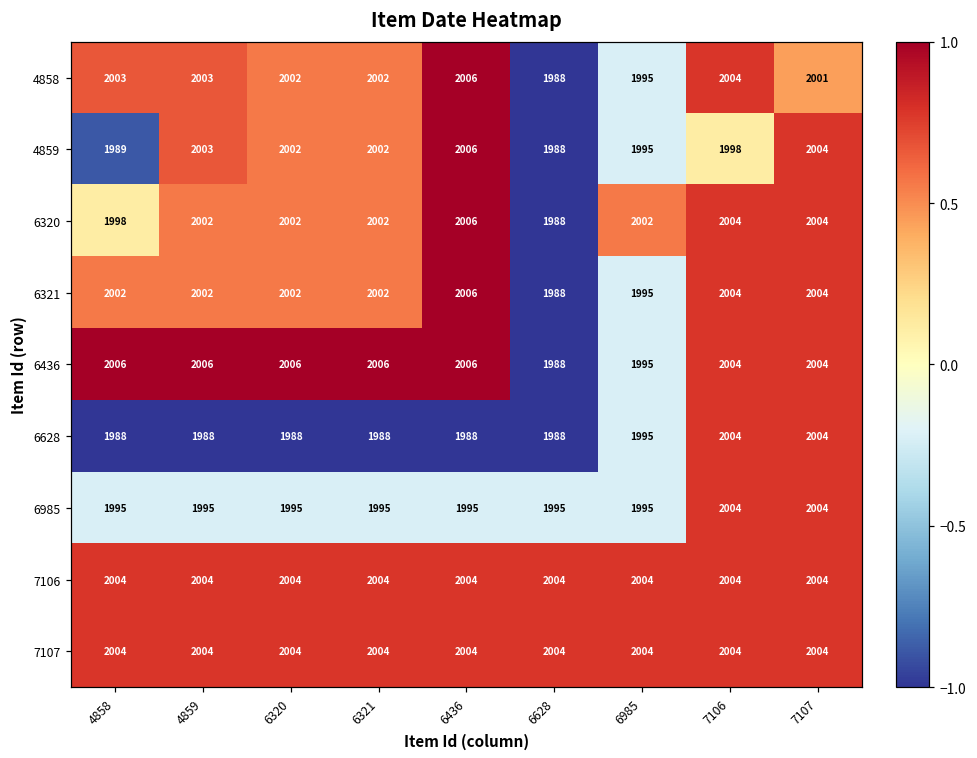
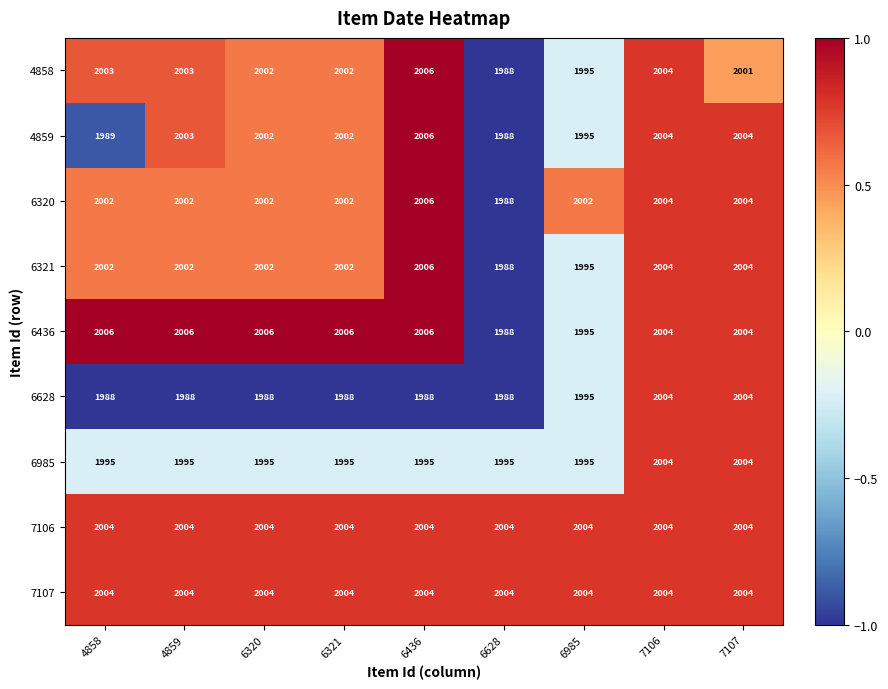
  {
    "4858": {
      "4858": 2003,
      "4859": 2003,
      "6320": 2002,
      "6321": 2002,
      "6436": 2006,
      "6628": 1988,
      "6985": 1995,
      "7106": 2004,
      "7107": 2001
    },
    "4859": {
      "4858": 1989,
      "4859": 2003,
      "6320": 2002,
      "6321": 2002,
      "6436": 2006,
      "6628": 1988,
      "6985": 1995,
-     "7106": 1998,
+     "7106": 2004,
      "7107": 2004
    },
    "6320": {
-     "4858": 1998,
+     "4858": 2002,
      "4859": 2002,
      "6320": 2002,
      "6321": 2002,
      "6436": 2006,
      "6628": 1988,
      "6985": 2002,
      "7106": 2004,
      "7107": 2004
    },
    "6321": {
      "4858": 2002,
      "4859": 2002,
      "6320": 2002,
      "6321": 2002,
      "6436": 2006,
      "6628": 1988,
      "6985": 1995,
      "7106": 2004,
      "7107": 2004
    },
    "6436": {
      "4858": 2006,
      "4859": 2006,
      "6320": 2006,
      "6321": 2006,
      "6436": 2006,
      "6628": 1988,
      "6985": 1995,
      "7106": 2004,
      "7107": 2004
    },
    "6628": {
      "4858": 1988,
      "4859": 1988,
      "6320": 1988,
      "6321": 1988,
      "6436": 1988,
      "6628": 1988,
      "6985": 1995,
      "7106": 2004,
      "7107": 2004
    },
    "6985": {
      "4858": 1995,
      "4859": 1995,
      "6320": 1995,
      "6321": 1995,
      "6436": 1995,
      "6628": 1995,
      "6985": 1995,
      "7106": 2004,
      "7107": 2004
    },
    "7106": {
      "4858": 2004,
      "4859": 2004,
      "6320": 2004,
      "6321": 2004,
      "6436": 2004,
      "6628": 2004,
      "6985": 2004,
      "7106": 2004,
      "7107": 2004
    },
    "7107": {
      "4858": 2004,
      "4859": 2004,
      "6320": 2004,
      "6321": 2004,
      "6436": 2004,
      "6628": 2004,
      "6985": 2004,
      "7106": 2004,
      "7107": 2004
    }
  }
